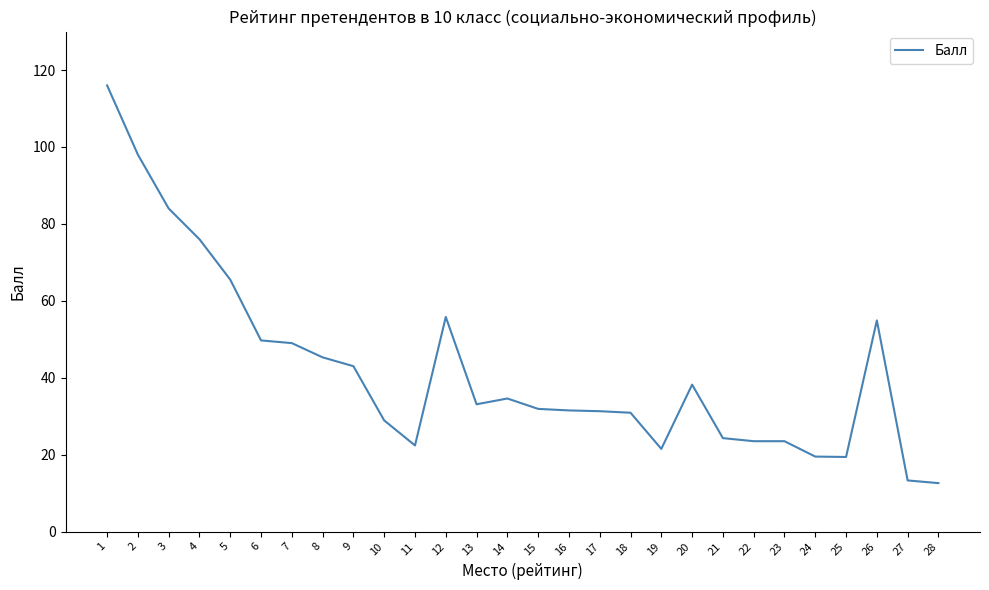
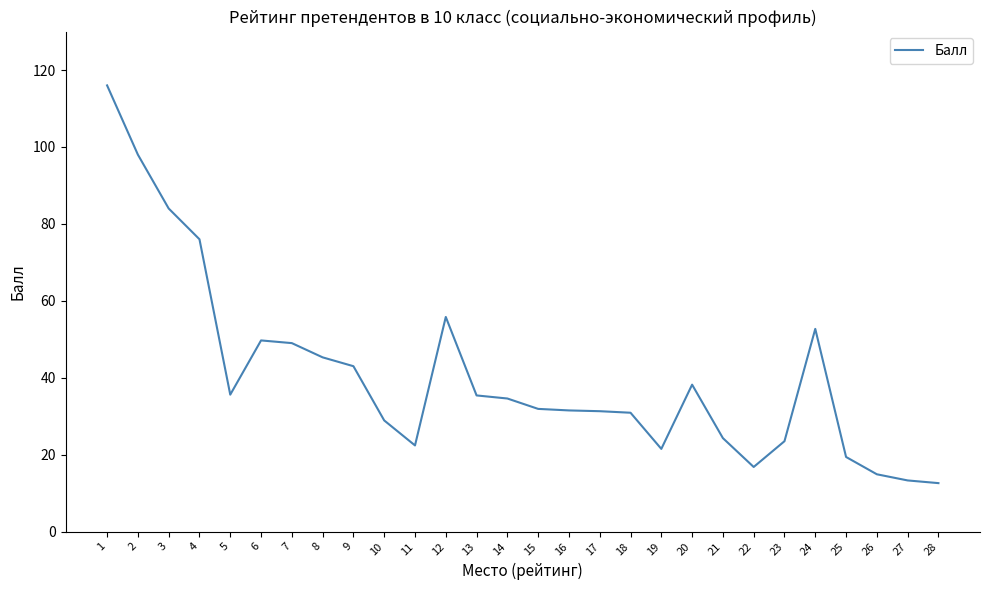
  {
    "1": 116,
    "2": 98,
    "3": 84,
    "4": 76,
-   "5": 66,
+   "5": 36,
    "6": 50,
    "7": 49,
    "8": 45,
    "9": 43,
    "10": 29,
    "11": 22,
    "12": 56,
-   "13": 33,
+   "13": 35,
    "14": 35,
    "15": 32,
    "16": 32,
    "17": 31,
    "18": 31,
    "19": 22,
    "20": 38,
    "21": 24,
-   "22": 24,
+   "22": 17,
    "23": 24,
-   "24": 20,
+   "24": 53,
    "25": 19,
-   "26": 55,
+   "26": 15,
    "27": 13,
    "28": 13
  }
